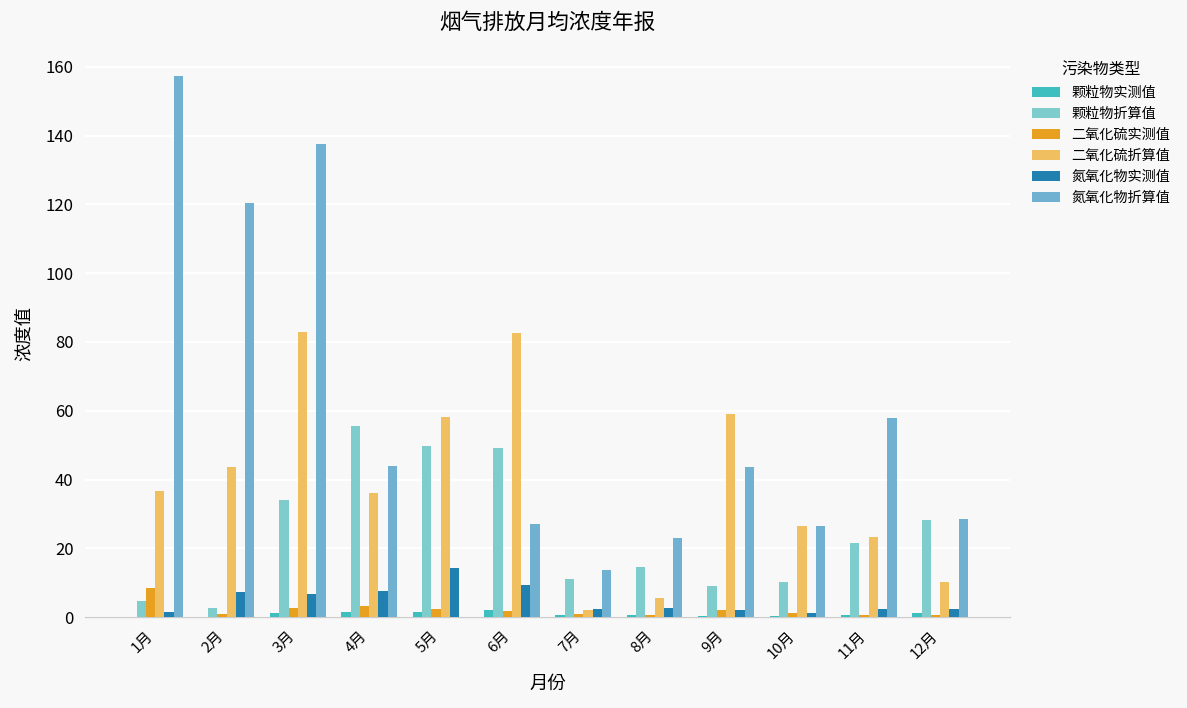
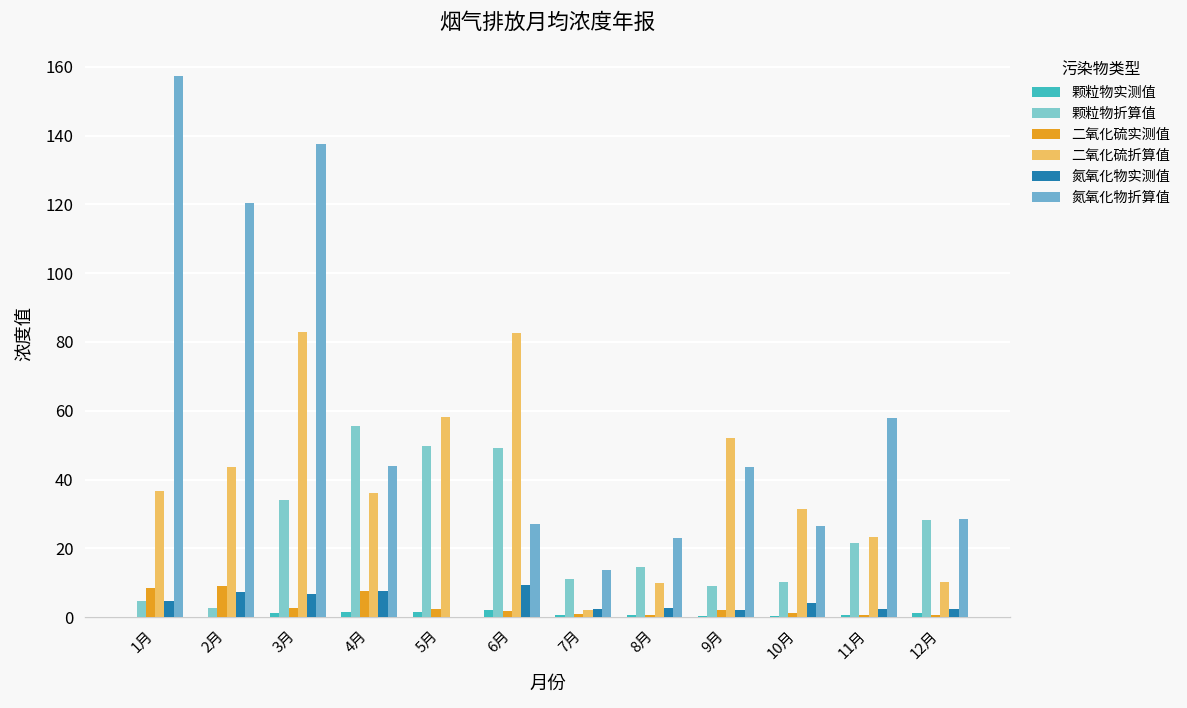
  {
    "二氧化硫实测值": {
      "1月": 8,
-     "2月": 1,
+     "2月": 9,
      "3月": 3,
-     "4月": 3,
+     "4月": 8,
      "5月": 2,
      "6月": 2,
      "9月": 2,
      "10月": 1
    },
    "二氧化硫折算值": {
      "1月": 37,
      "2月": 44,
      "3月": 83,
      "4月": 36,
      "5月": 58,
      "6月": 83,
      "7月": 2,
-     "8月": 5,
-     "9月": 59,
-     "10月": 26,
+     "8月": 10,
+     "9月": 52,
+     "10月": 31,
      "11月": 23,
      "12月": 10
    },
    "氮氧化物实测值": {
-     "1月": 1,
+     "1月": 5,
      "2月": 7,
      "3月": 7,
      "4月": 8,
-     "5月": 14,
+     "5月": 0,
      "6月": 9,
      "7月": 2,
      "8月": 3,
      "9月": 2,
-     "10月": 1,
+     "10月": 4,
      "11月": 2,
      "12月": 2
    }
  }
